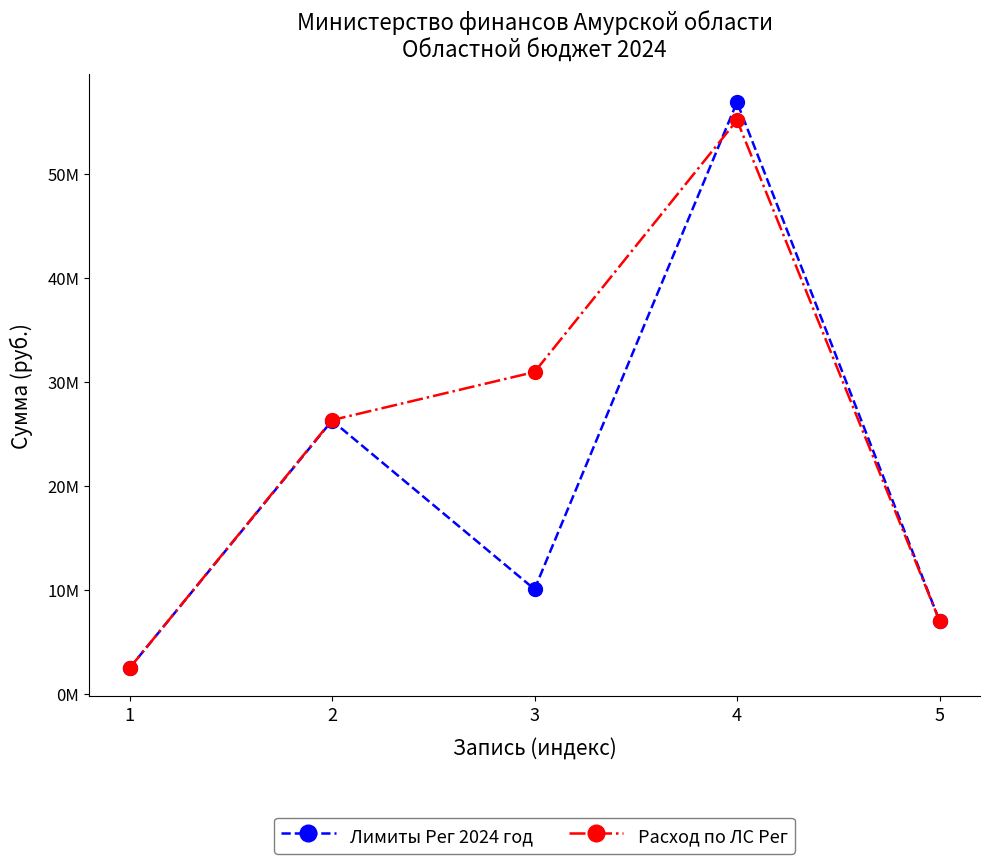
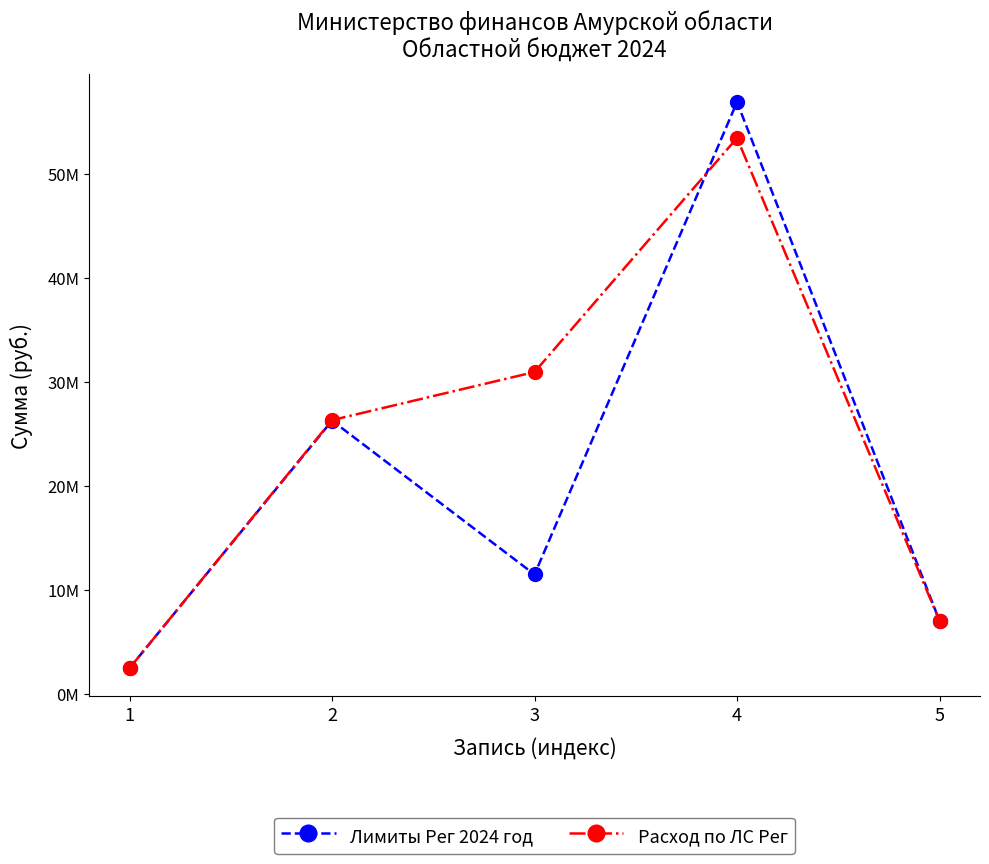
  {
    "Лимиты Рег 2024 год": {
-     "3": 10100000,
+     "3": 11500000,
      "4": 56900000
    },
    "Расход по ЛС Рег": {
      "3": 31000000,
-     "4": 55200000
+     "4": 53500000
    }
  }
